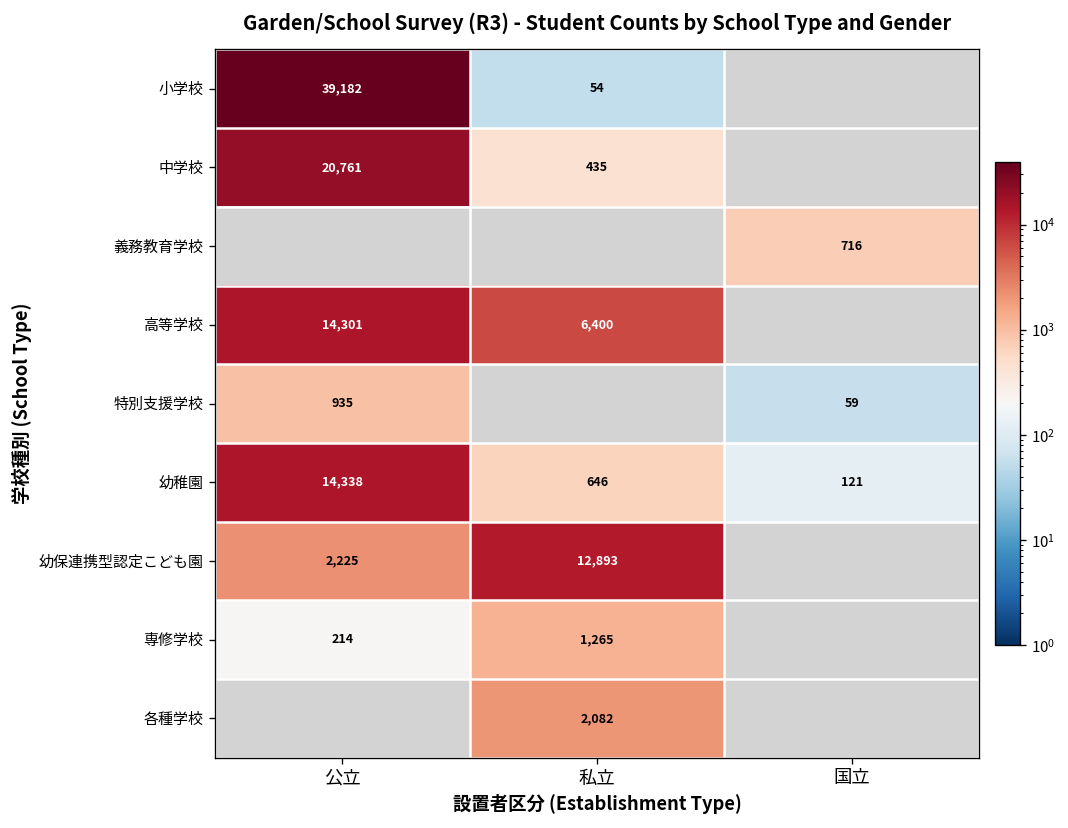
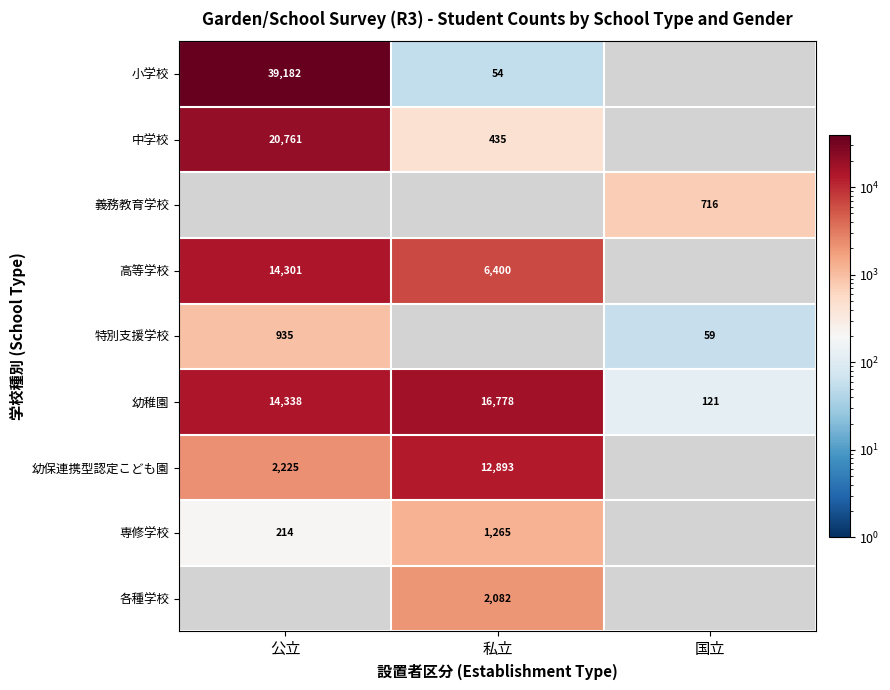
  {
    "小学校": {
      "公立": "39,182",
      "私立": "54"
    },
    "中学校": {
      "公立": "20,761",
      "私立": "435"
    },
    "義務教育学校": {
      "国立": "716"
    },
    "高等学校": {
      "公立": "14,301",
      "私立": "6,400"
    },
    "特別支援学校": {
      "公立": "935",
      "国立": "59"
    },
    "幼稚園": {
      "公立": "14,338",
-     "私立": "646",
+     "私立": "16,778",
      "国立": "121"
    },
    "幼保連携型認定こども園": {
      "公立": "2,225",
      "私立": "12,893"
    },
    "専修学校": {
      "公立": "214",
      "私立": "1,265"
    },
    "各種学校": {
      "私立": "2,082"
    }
  }
